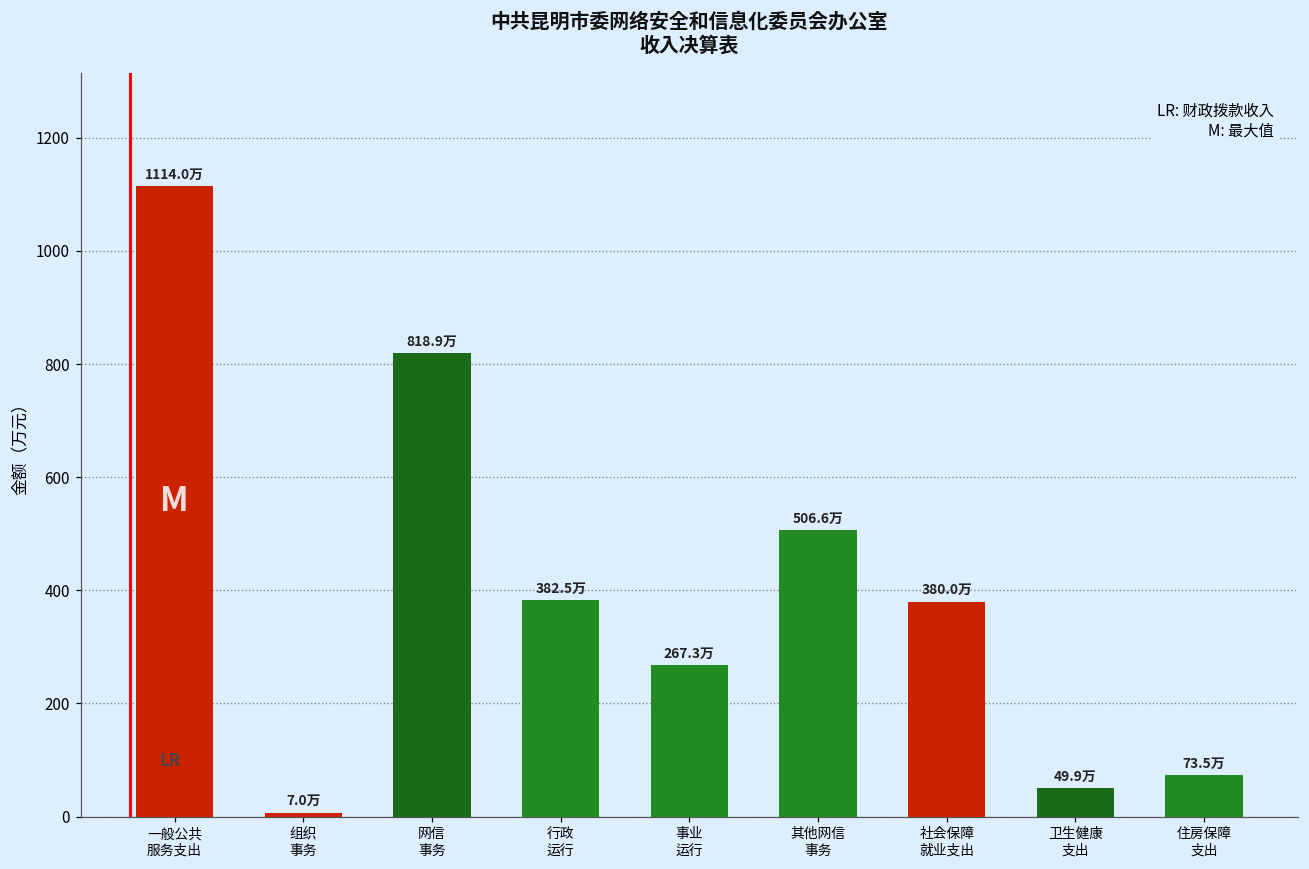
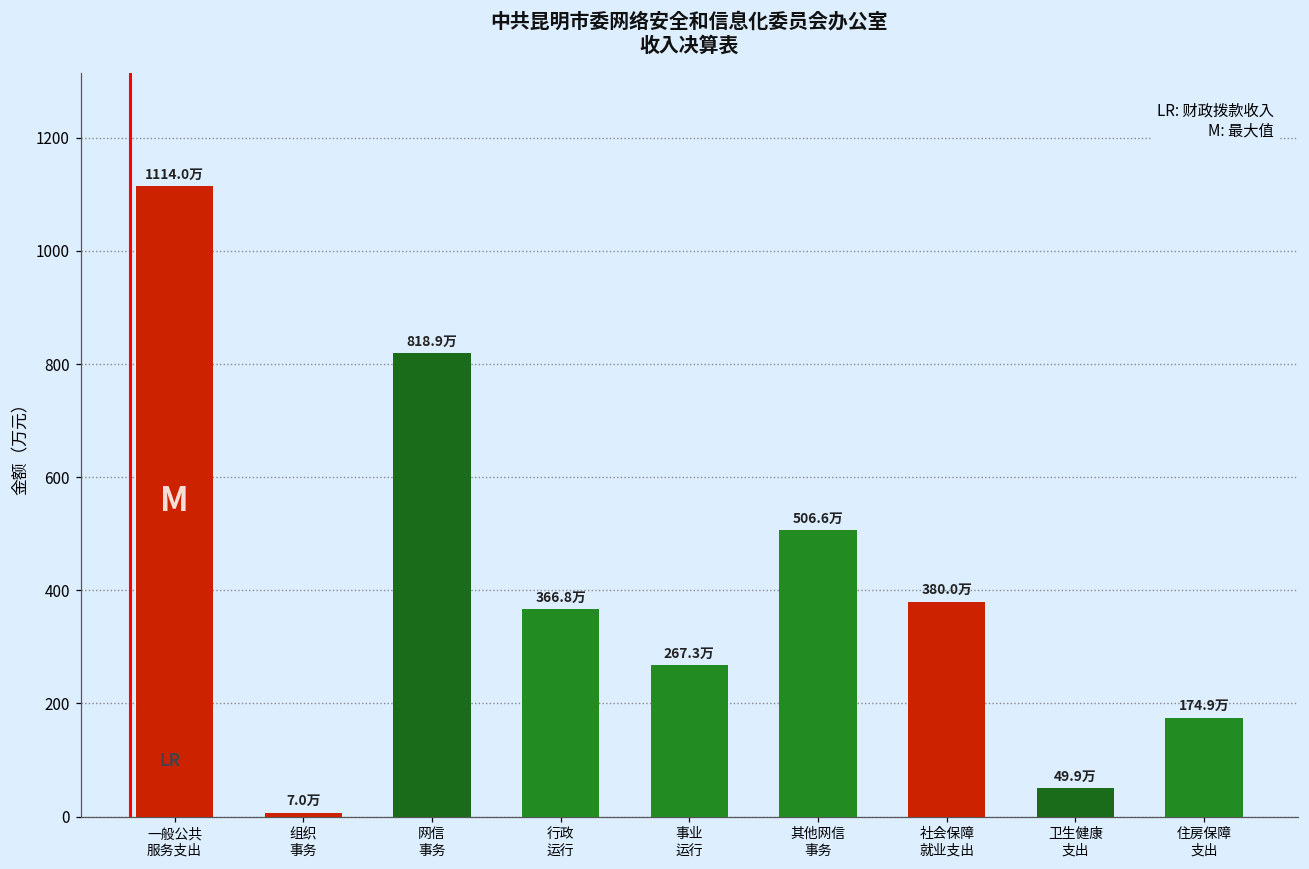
  {
    "一般公共 服务支出": "1114.0万",
    "组织 事务": "7.0万",
    "网信 事务": "818.9万",
-   "行政 运行": "382.5万",
+   "行政 运行": "366.8万",
    "事业 运行": "267.3万",
    "其他网信 事务": "506.6万",
    "社会保障 就业支出": "380.0万",
    "卫生健康 支出": "49.9万",
-   "住房保障 支出": "73.5万"
+   "住房保障 支出": "174.9万"
  }
